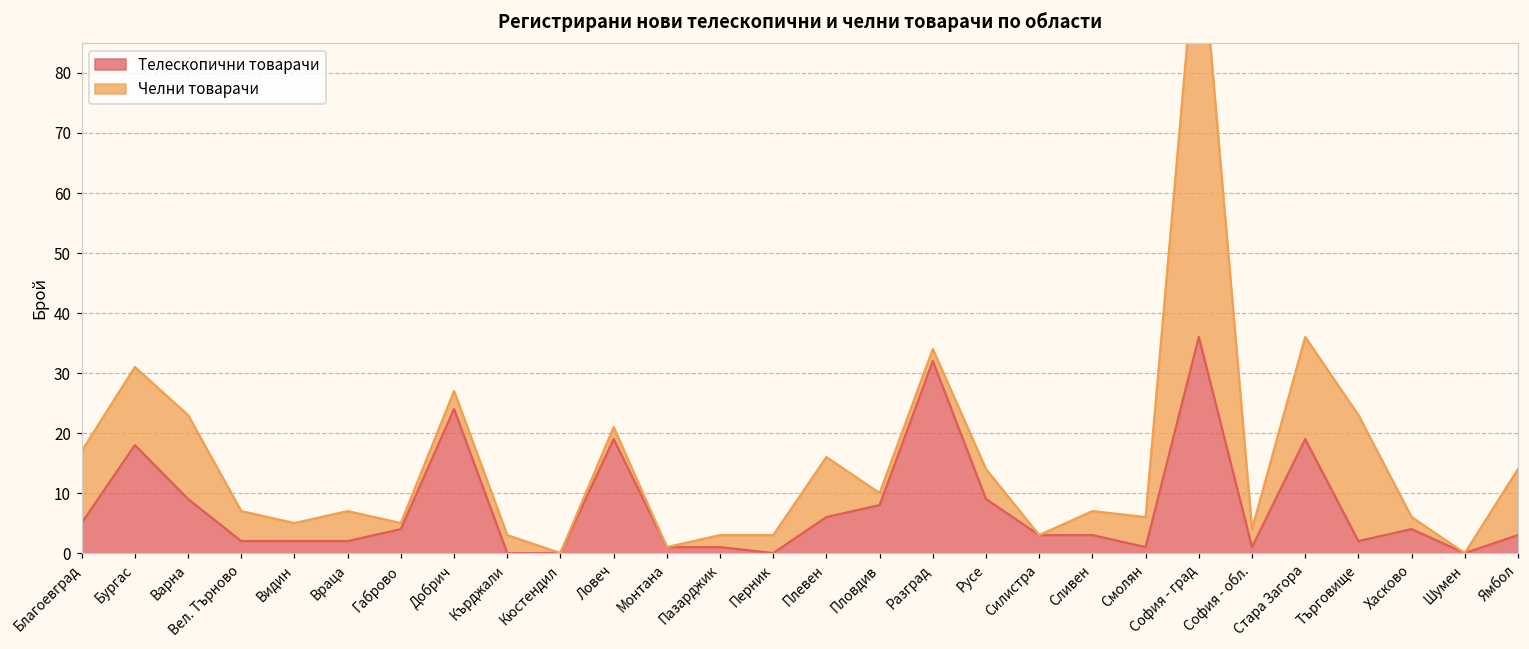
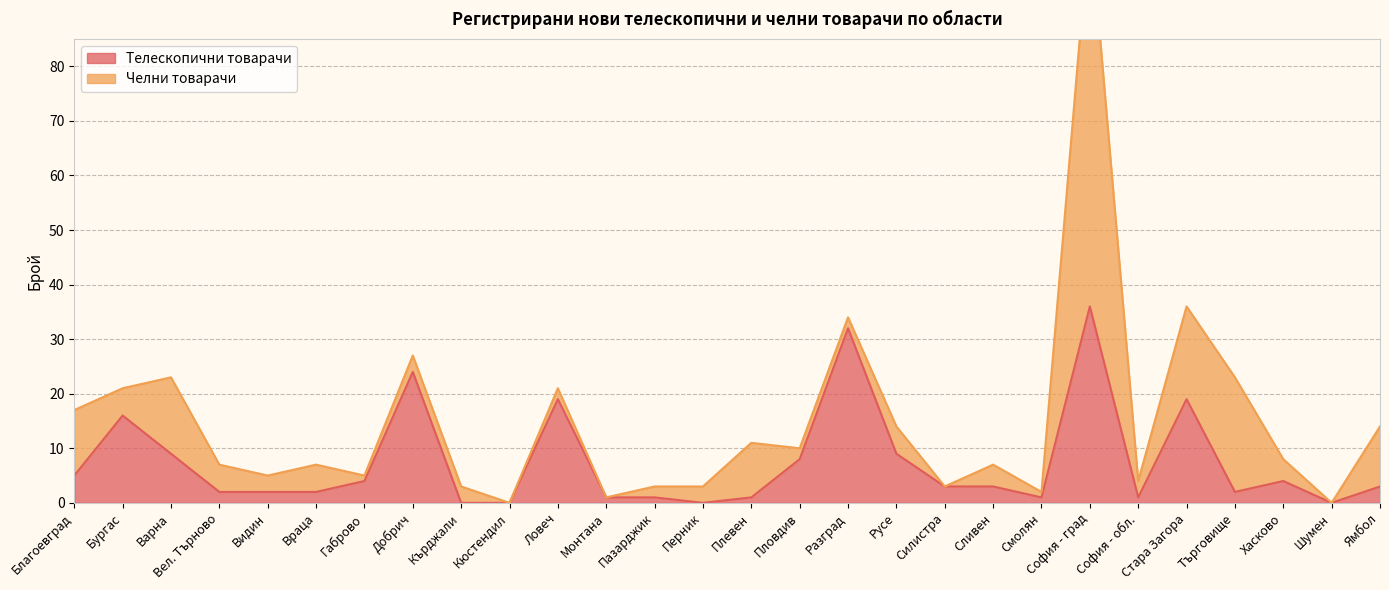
  {
    "Телескопични товарачи": {
      "Благоевград": 5,
-     "Бургас": 18,
+     "Бургас": 16,
      "Варна": 9,
      "Вел. Търново": 2,
      "Видин": 2,
      "Враца": 2,
      "Габрово": 4,
      "Добрич": 24,
      "Кърджали": 0,
      "Ловеч": 19,
      "Пазарджик": 1,
      "Перник": 0,
-     "Плевен": 6,
+     "Плевен": 1,
      "Пловдив": 8,
      "Разград": 32,
      "Русе": 9,
      "Сливен": 3,
      "Смолян": 1,
      "София - град": 36,
      "София - обл.": 1,
      "Стара Загора": 19,
      "Търговище": 2,
      "Хасково": 4,
      "Ямбол": 3
    },
    "Челни товарачи": {
      "Благоевград": 12,
-     "Бургас": 13,
+     "Бургас": 5,
      "Варна": 14,
      "Вел. Търново": 5,
      "Видин": 3,
      "Враца": 5,
      "Габрово": 1,
      "Добрич": 3,
      "Кърджали": 3,
      "Ловеч": 2,
      "Пазарджик": 2,
      "Перник": 3,
      "Плевен": 10,
      "Пловдив": 2,
      "Разград": 2,
      "Русе": 5,
      "Сливен": 4,
-     "Смолян": 5,
+     "Смолян": 1,
      "София - обл.": 3,
      "Стара Загора": 17,
      "Търговище": 21,
-     "Хасково": 2,
+     "Хасково": 4,
      "Ямбол": 11
    }
  }
